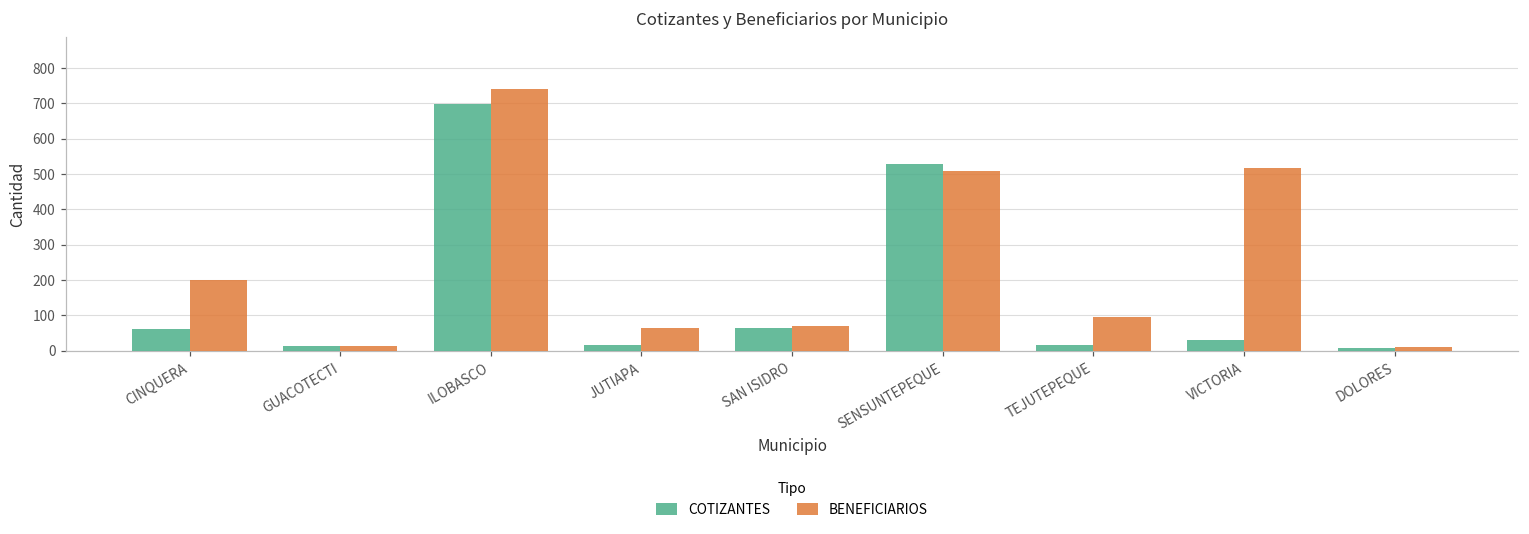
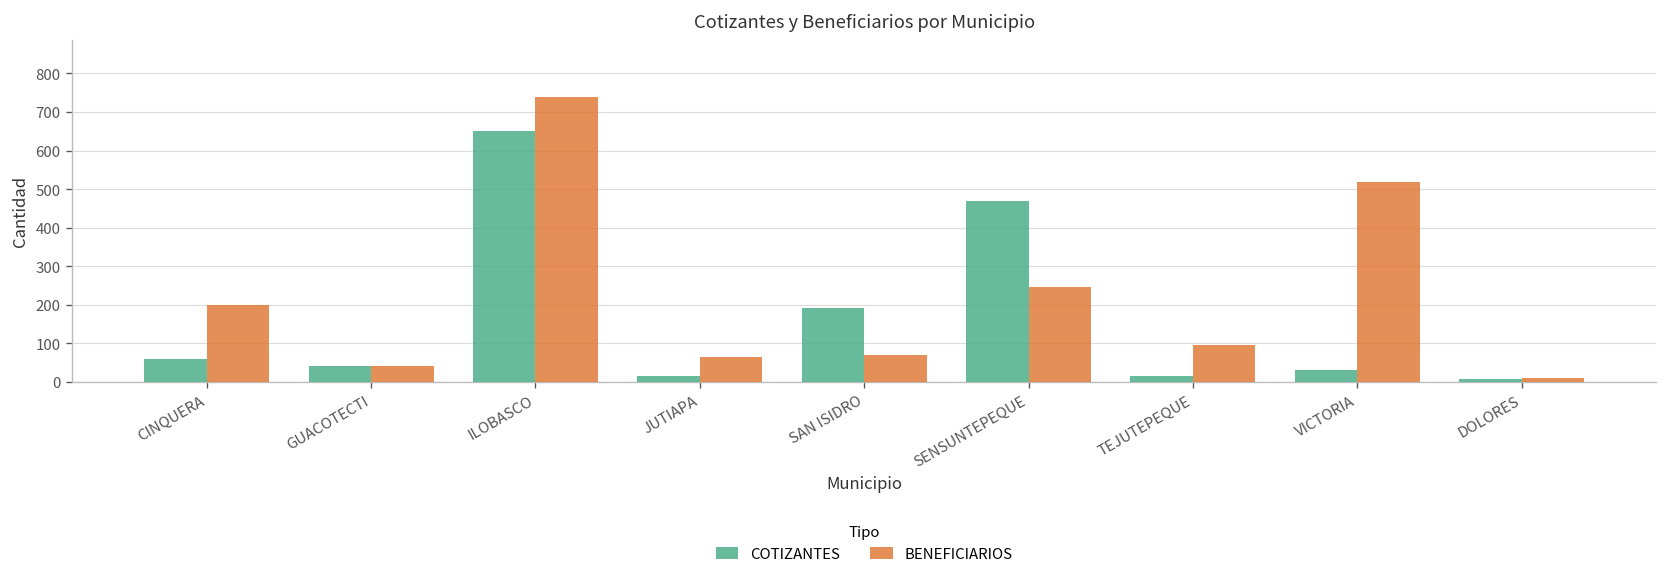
  {
    "COTIZANTES": {
      "CINQUERA": 60,
-     "GUACOTECTI": 10,
-     "ILOBASCO": 700,
+     "GUACOTECTI": 40,
+     "ILOBASCO": 650,
      "JUTIAPA": 20,
-     "SAN ISIDRO": 60,
-     "SENSUNTEPEQUE": 530,
+     "SAN ISIDRO": 190,
+     "SENSUNTEPEQUE": 470,
      "TEJUTEPEQUE": 20,
      "VICTORIA": 30,
      "DOLORES": 10
    },
    "BENEFICIARIOS": {
      "CINQUERA": 200,
-     "GUACOTECTI": 10,
+     "GUACOTECTI": 40,
      "ILOBASCO": 740,
      "JUTIAPA": 60,
      "SAN ISIDRO": 70,
-     "SENSUNTEPEQUE": 510,
+     "SENSUNTEPEQUE": 250,
      "TEJUTEPEQUE": 100,
      "VICTORIA": 520,
      "DOLORES": 10
    }
  }
